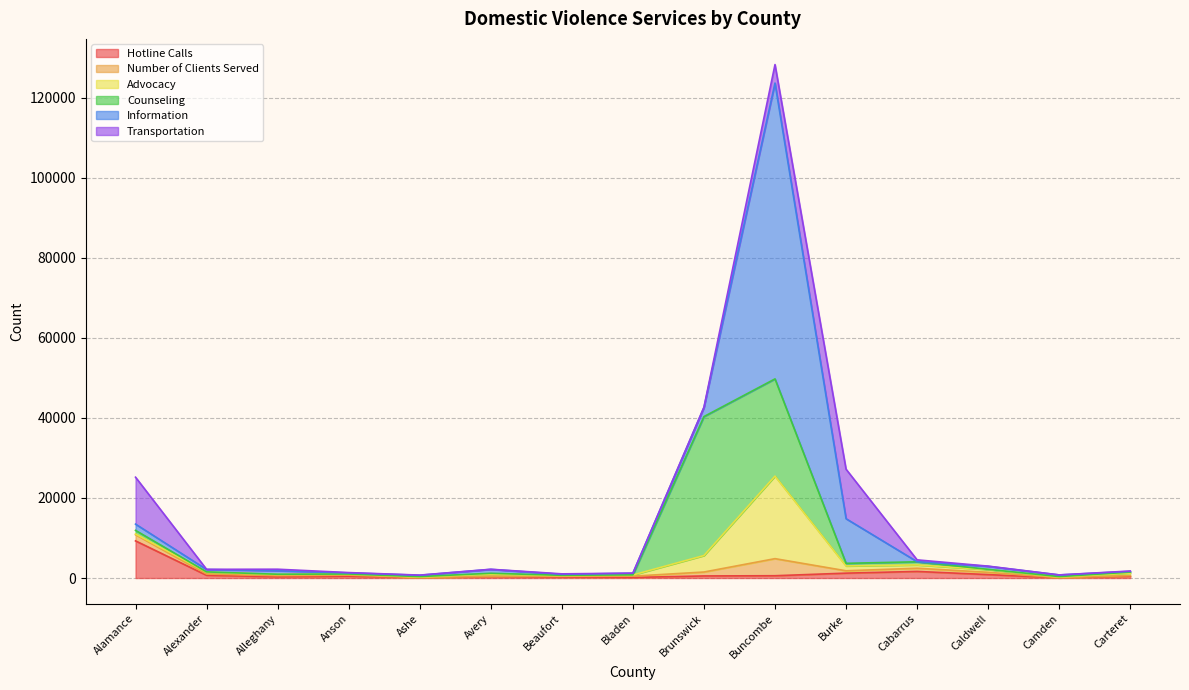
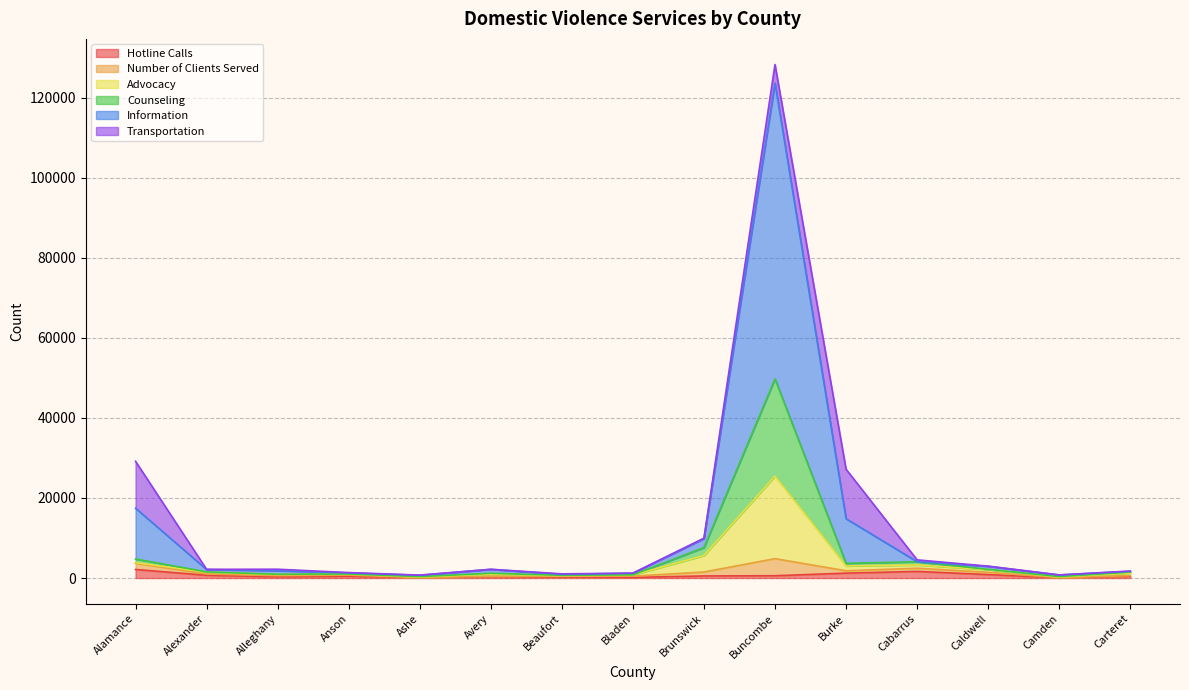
  {
    "Hotline Calls": {
-     "Alamance": 9000,
+     "Alamance": 2000,
      "Brunswick": 1000,
      "Buncombe": 1000,
      "Cabarrus": 2000
    },
    "Counseling": {
      "Alamance": 1000,
-     "Brunswick": 35000,
+     "Brunswick": 2000,
      "Buncombe": 24000,
      "Burke": 1000
    },
    "Information": {
-     "Alamance": 2000,
+     "Alamance": 13000,
      "Buncombe": 74000,
      "Burke": 11000
    },
    "Transportation": {
      "Alamance": 12000,
      "Buncombe": 5000,
      "Burke": 12000
    }
  }
